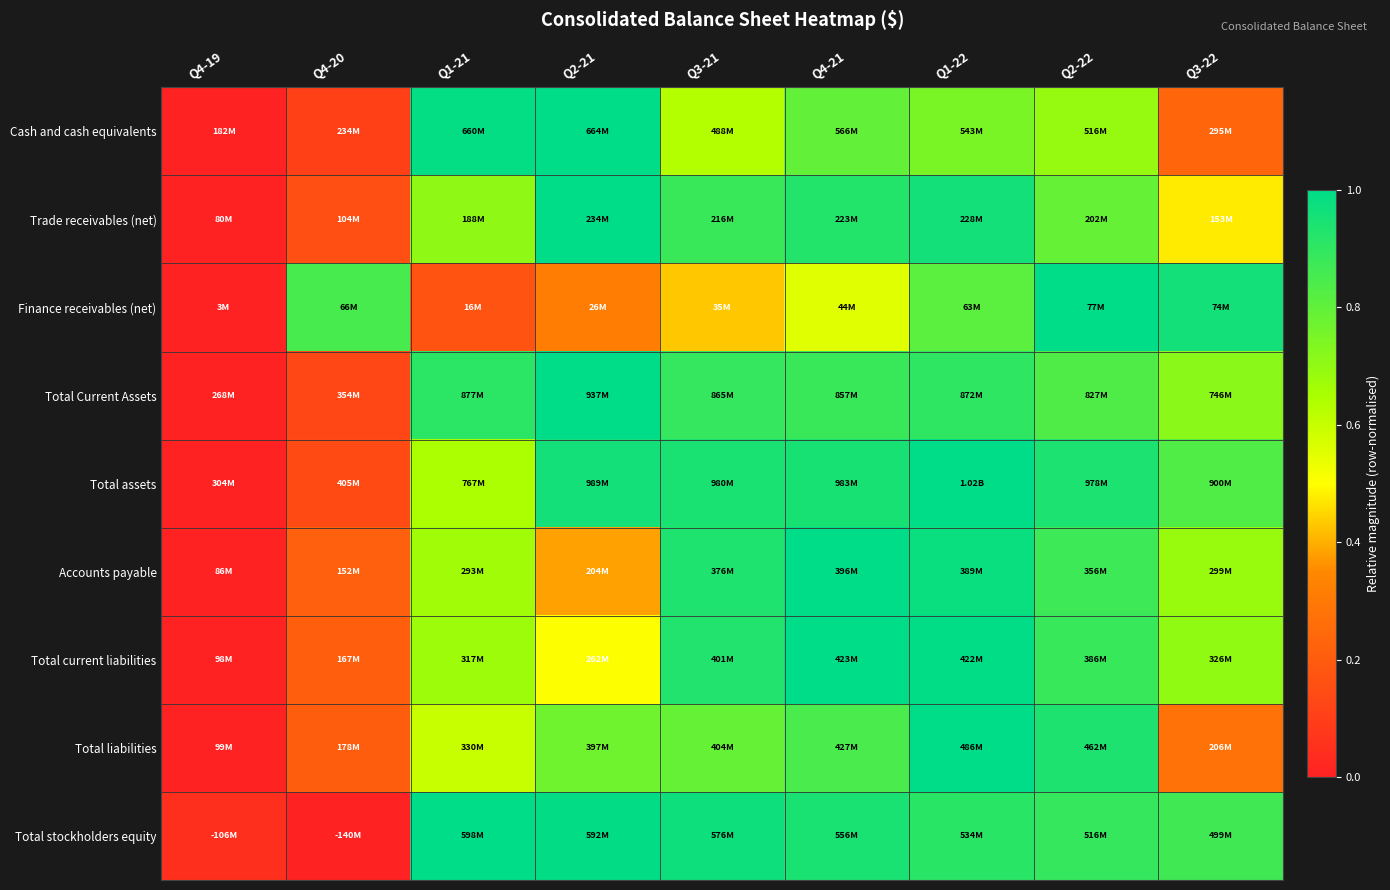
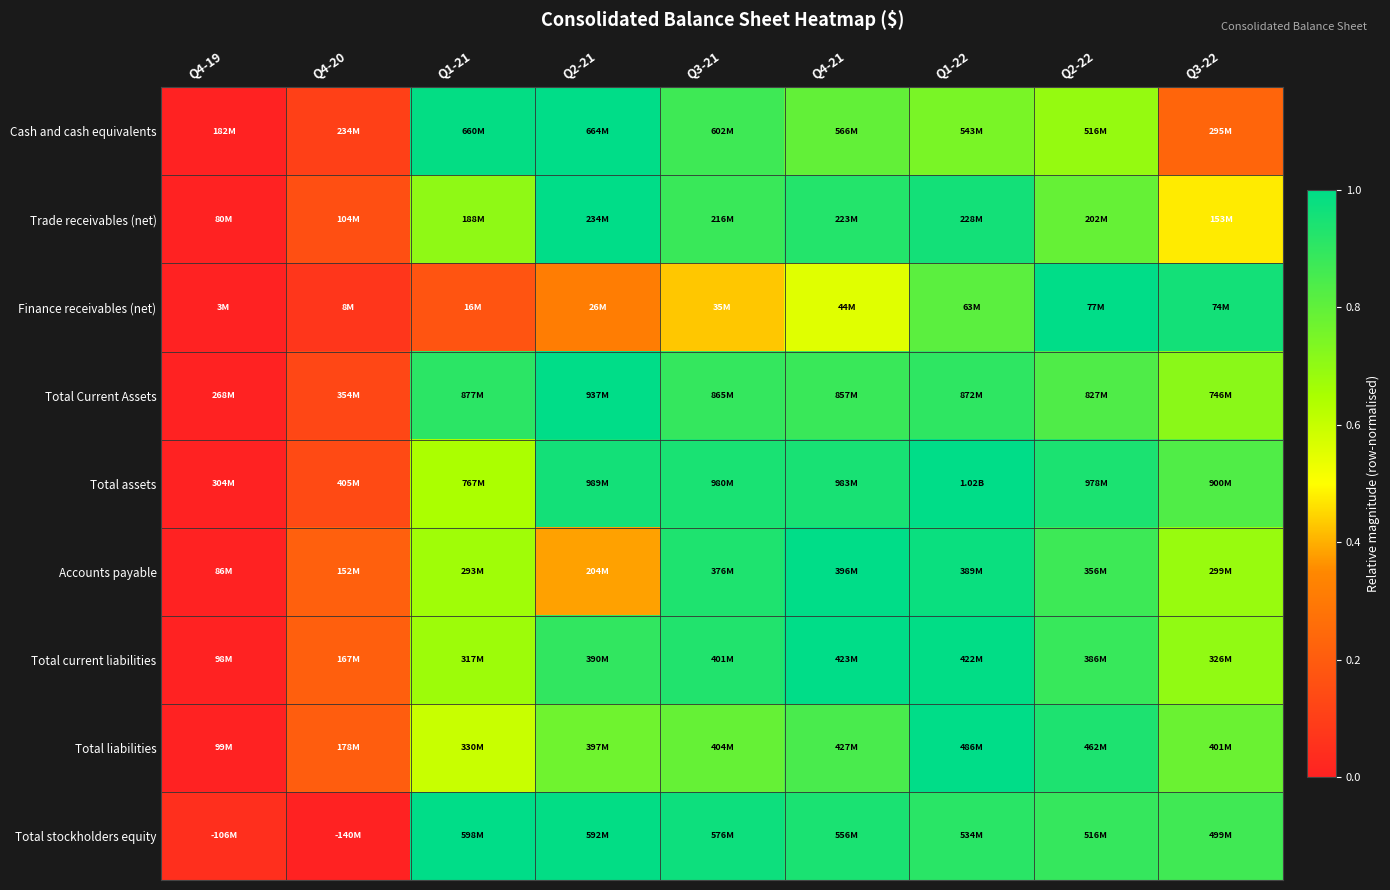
  {
    "Cash and cash equivalents": {
      "Q4-19": "182M",
      "Q4-20": "234M",
      "Q1-21": "660M",
      "Q2-21": "664M",
-     "Q3-21": "488M",
+     "Q3-21": "602M",
      "Q4-21": "566M",
      "Q1-22": "543M",
      "Q2-22": "516M",
      "Q3-22": "295M"
    },
    "Trade receivables (net)": {
      "Q4-19": "80M",
      "Q4-20": "104M",
      "Q1-21": "188M",
      "Q2-21": "234M",
      "Q3-21": "216M",
      "Q4-21": "223M",
      "Q1-22": "228M",
      "Q2-22": "202M",
      "Q3-22": "153M"
    },
    "Finance receivables (net)": {
      "Q4-19": "3M",
-     "Q4-20": "66M",
+     "Q4-20": "8M",
      "Q1-21": "16M",
      "Q2-21": "26M",
      "Q3-21": "35M",
      "Q4-21": "44M",
      "Q1-22": "63M",
      "Q2-22": "77M",
      "Q3-22": "74M"
    },
    "Total Current Assets": {
      "Q4-19": "268M",
      "Q4-20": "354M",
      "Q1-21": "877M",
      "Q2-21": "937M",
      "Q3-21": "865M",
      "Q4-21": "857M",
      "Q1-22": "872M",
      "Q2-22": "827M",
      "Q3-22": "746M"
    },
    "Total assets": {
      "Q4-19": "304M",
      "Q4-20": "405M",
      "Q1-21": "767M",
      "Q2-21": "989M",
      "Q3-21": "980M",
      "Q4-21": "983M",
      "Q1-22": "1.02B",
      "Q2-22": "978M",
      "Q3-22": "900M"
    },
    "Accounts payable": {
      "Q4-19": "86M",
      "Q4-20": "152M",
      "Q1-21": "293M",
      "Q2-21": "204M",
      "Q3-21": "376M",
      "Q4-21": "396M",
      "Q1-22": "389M",
      "Q2-22": "356M",
      "Q3-22": "299M"
    },
    "Total current liabilities": {
      "Q4-19": "98M",
      "Q4-20": "167M",
      "Q1-21": "317M",
-     "Q2-21": "262M",
+     "Q2-21": "390M",
      "Q3-21": "401M",
      "Q4-21": "423M",
      "Q1-22": "422M",
      "Q2-22": "386M",
      "Q3-22": "326M"
    },
    "Total liabilities": {
      "Q4-19": "99M",
      "Q4-20": "178M",
      "Q1-21": "330M",
      "Q2-21": "397M",
      "Q3-21": "404M",
      "Q4-21": "427M",
      "Q1-22": "486M",
      "Q2-22": "462M",
-     "Q3-22": "206M"
+     "Q3-22": "401M"
    },
    "Total stockholders equity": {
      "Q4-19": "-106M",
      "Q4-20": "-140M",
      "Q1-21": "598M",
      "Q2-21": "592M",
      "Q3-21": "576M",
      "Q4-21": "556M",
      "Q1-22": "534M",
      "Q2-22": "516M",
      "Q3-22": "499M"
    }
  }
